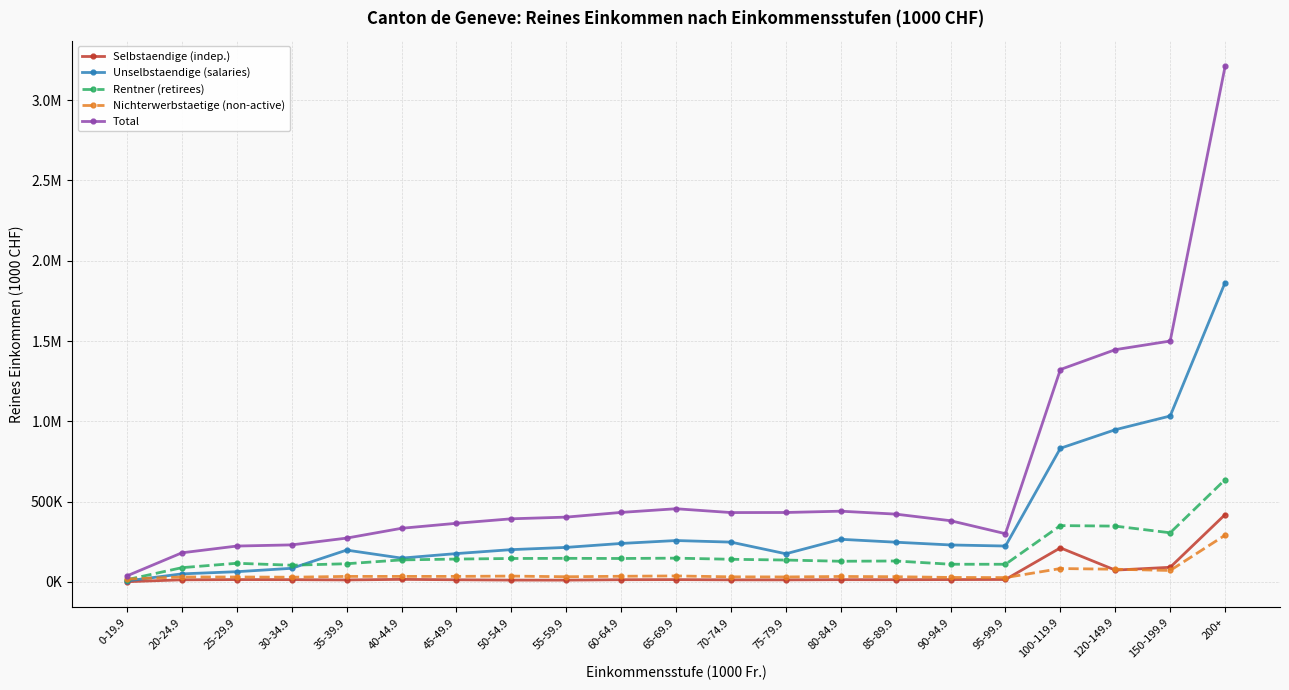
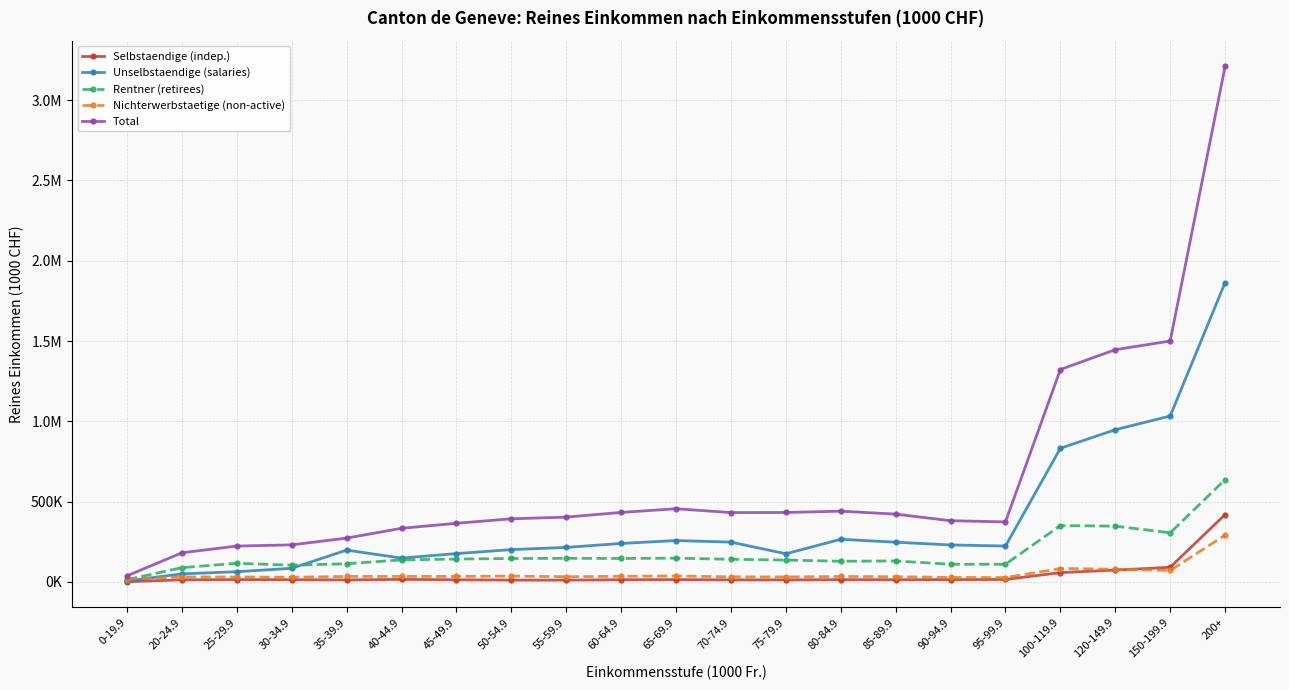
  {
    "Selbstaendige (indep.)": {
      "20-24.9": 10000,
      "25-29.9": 10000,
      "35-39.9": 10000,
      "40-44.9": 20000,
      "45-49.9": 10000,
      "50-54.9": 10000,
      "55-59.9": 10000,
      "60-64.9": 10000,
      "65-69.9": 10000,
      "70-74.9": 10000,
      "75-79.9": 10000,
      "80-84.9": 10000,
      "85-89.9": 10000,
-     "100-119.9": 210000,
+     "100-119.9": 60000,
      "150-199.9": 90000,
      "200+": 420000
    },
    "Unselbstaendige (salaries)": {
      "20-24.9": 50000,
      "25-29.9": 60000,
      "30-34.9": 80000,
      "35-39.9": 200000,
      "45-49.9": 180000,
      "50-54.9": 200000,
      "55-59.9": 210000,
      "60-64.9": 240000,
      "65-69.9": 260000,
      "70-74.9": 250000,
      "75-79.9": 170000,
      "80-84.9": 260000,
      "85-89.9": 250000,
      "90-94.9": 230000,
      "95-99.9": 220000,
      "100-119.9": 830000,
      "120-149.9": 950000,
      "150-199.9": 1030000,
      "200+": 1860000
    },
    "Rentner (retirees)": {
      "20-24.9": 90000,
      "25-29.9": 120000,
      "30-34.9": 100000,
      "35-39.9": 110000,
      "45-49.9": 140000,
      "50-54.9": 150000,
      "55-59.9": 150000,
      "60-64.9": 150000,
      "65-69.9": 150000,
      "70-74.9": 140000,
      "75-79.9": 140000,
      "80-84.9": 130000,
      "85-89.9": 130000,
      "90-94.9": 110000,
      "95-99.9": 110000,
      "100-119.9": 350000,
      "120-149.9": 350000,
      "150-199.9": 310000,
      "200+": 640000
    },
    "Nichterwerbstaetige (non-active)": {
      "20-24.9": 30000,
      "25-29.9": 30000,
      "35-39.9": 30000,
      "40-44.9": 30000,
      "45-49.9": 30000,
      "50-54.9": 40000,
      "55-59.9": 30000,
      "60-64.9": 30000,
      "65-69.9": 40000,
      "70-74.9": 30000,
      "75-79.9": 30000,
      "80-84.9": 30000,
      "85-89.9": 30000,
      "100-119.9": 80000,
      "150-199.9": 70000,
      "200+": 290000
    },
    "Total": {
      "0-19.9": 40000,
      "20-24.9": 180000,
      "25-29.9": 220000,
      "30-34.9": 230000,
      "35-39.9": 270000,
      "40-44.9": 330000,
      "45-49.9": 360000,
      "50-54.9": 390000,
      "55-59.9": 400000,
      "60-64.9": 430000,
      "65-69.9": 460000,
      "70-74.9": 430000,
      "75-79.9": 430000,
      "80-84.9": 440000,
      "85-89.9": 420000,
      "90-94.9": 380000,
-     "95-99.9": 300000,
+     "95-99.9": 370000,
      "100-119.9": 1320000,
      "120-149.9": 1450000,
      "150-199.9": 1500000,
      "200+": 3210000
    }
  }
